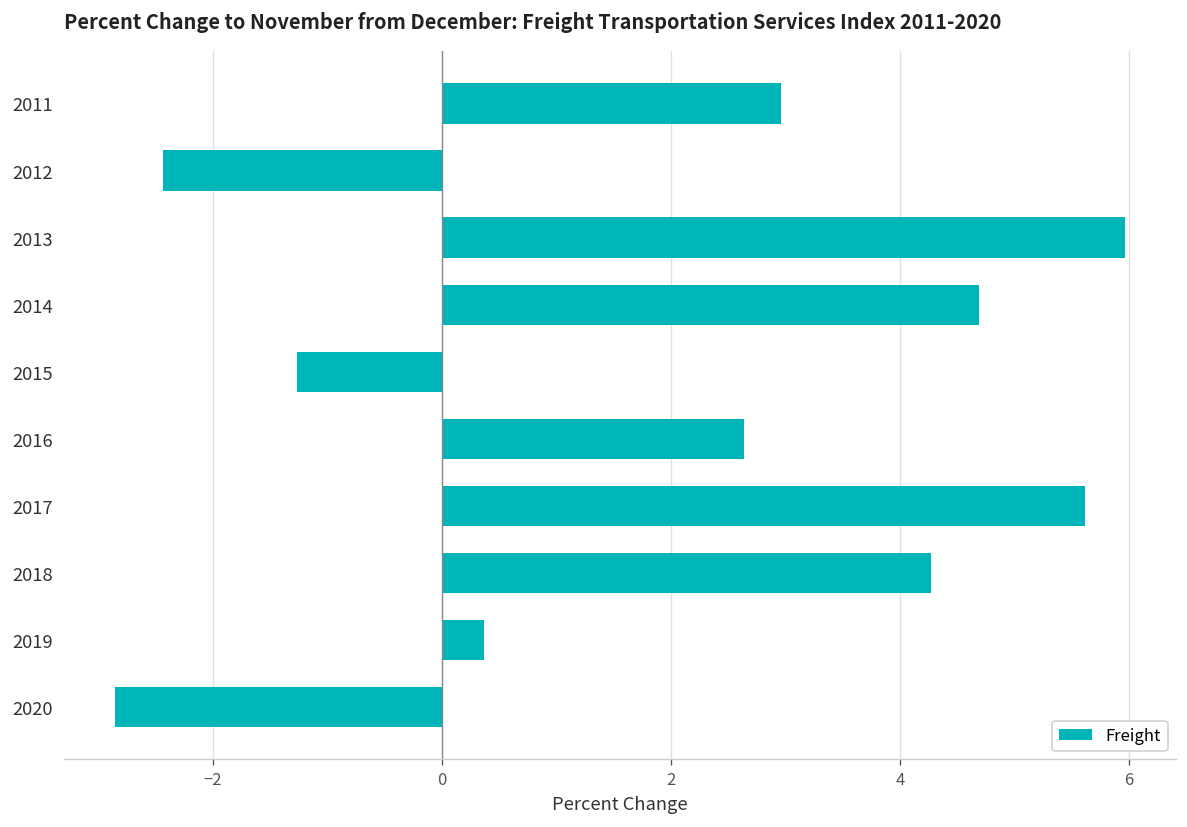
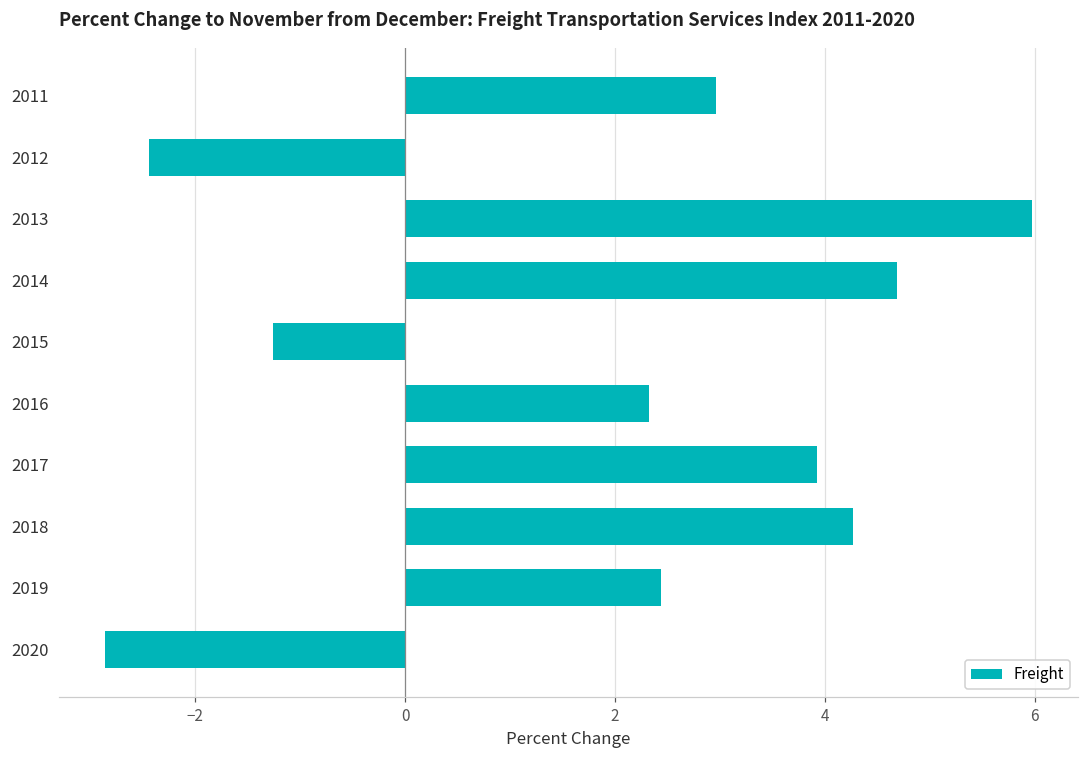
  {
    "2011": 3.0,
    "2012": -2.4,
    "2013": 6.0,
    "2014": 4.7,
    "2015": -1.3,
-   "2016": 2.6,
-   "2017": 5.6,
+   "2016": 2.3,
+   "2017": 3.9,
    "2018": 4.3,
-   "2019": 0.4,
+   "2019": 2.4,
    "2020": -2.9
  }
